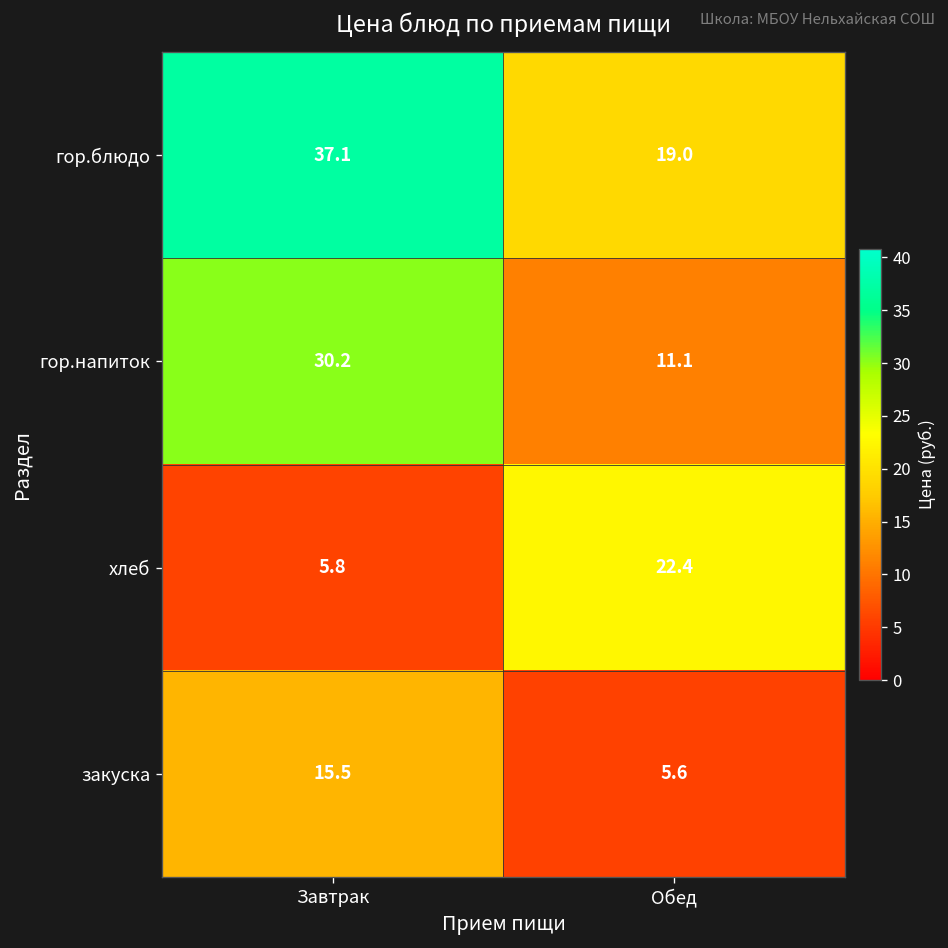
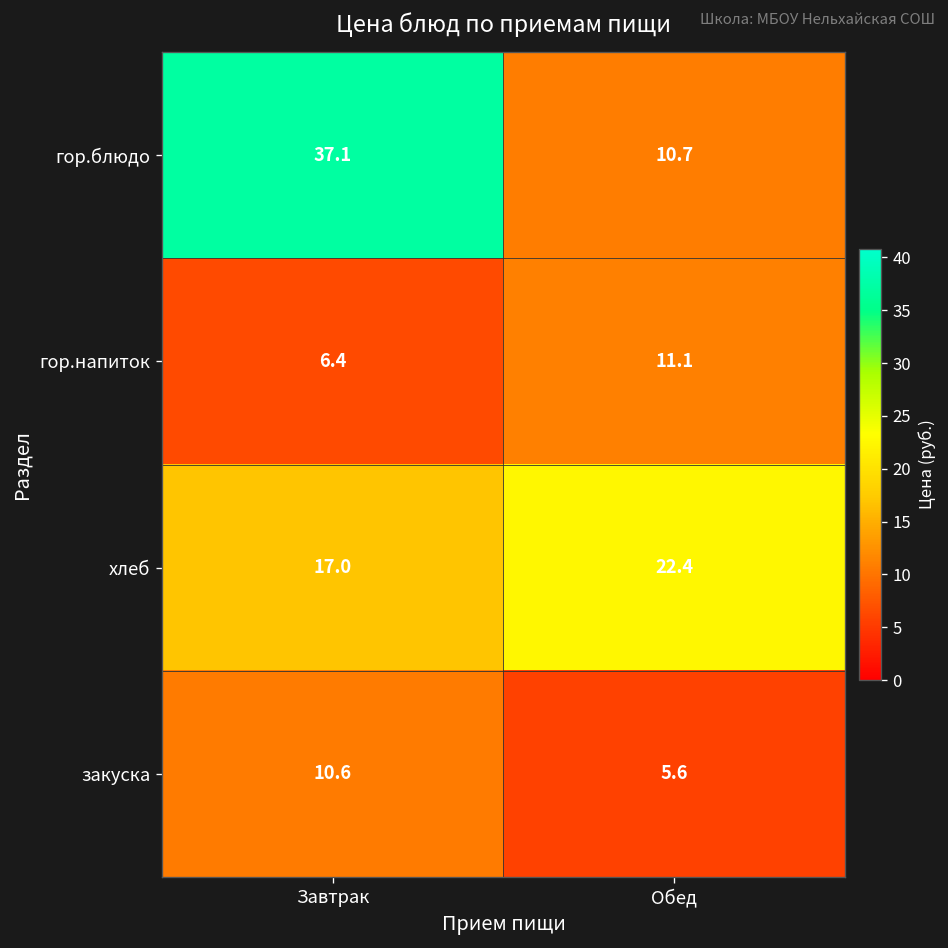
  {
    "гор.блюдо": {
      "Завтрак": 37.1,
-     "Обед": 19.0
+     "Обед": 10.7
    },
    "гор.напиток": {
-     "Завтрак": 30.2,
+     "Завтрак": 6.4,
      "Обед": 11.1
    },
    "хлеб": {
-     "Завтрак": 5.8,
+     "Завтрак": 17.0,
      "Обед": 22.4
    },
    "закуска": {
-     "Завтрак": 15.5,
+     "Завтрак": 10.6,
      "Обед": 5.6
    }
  }
